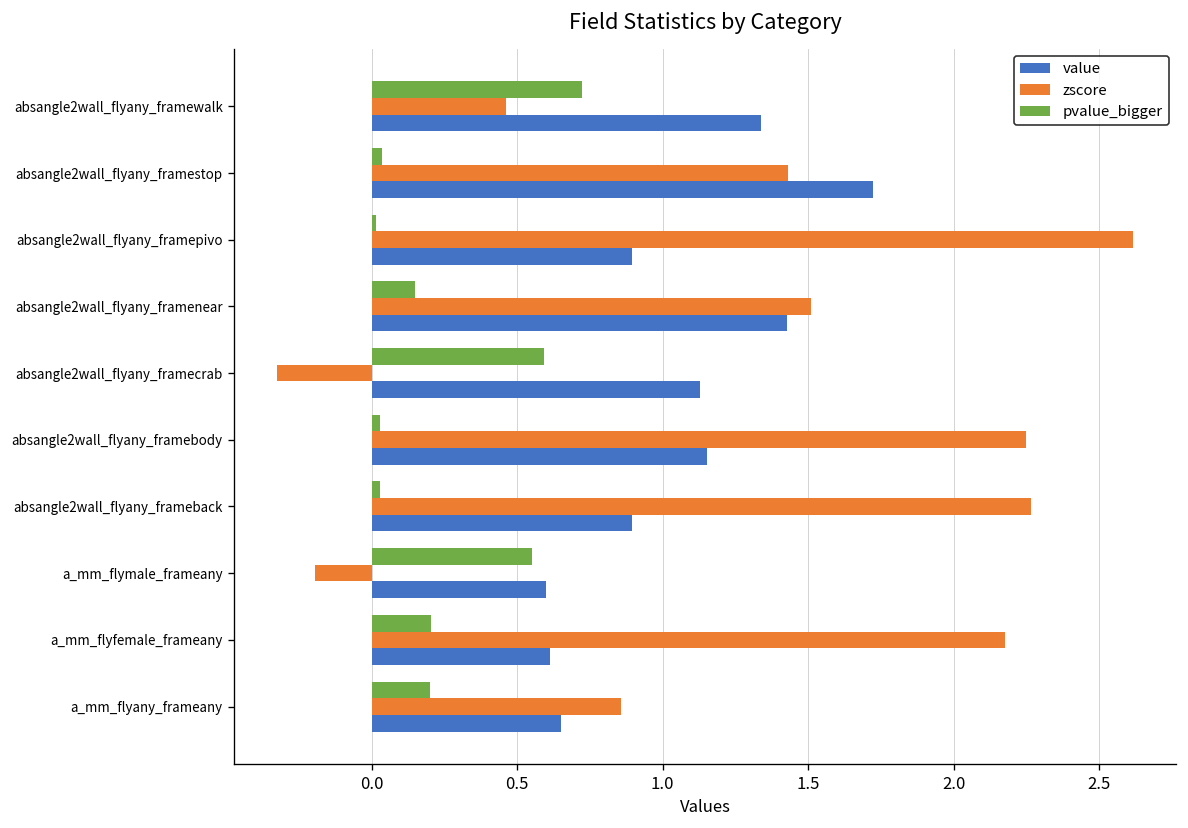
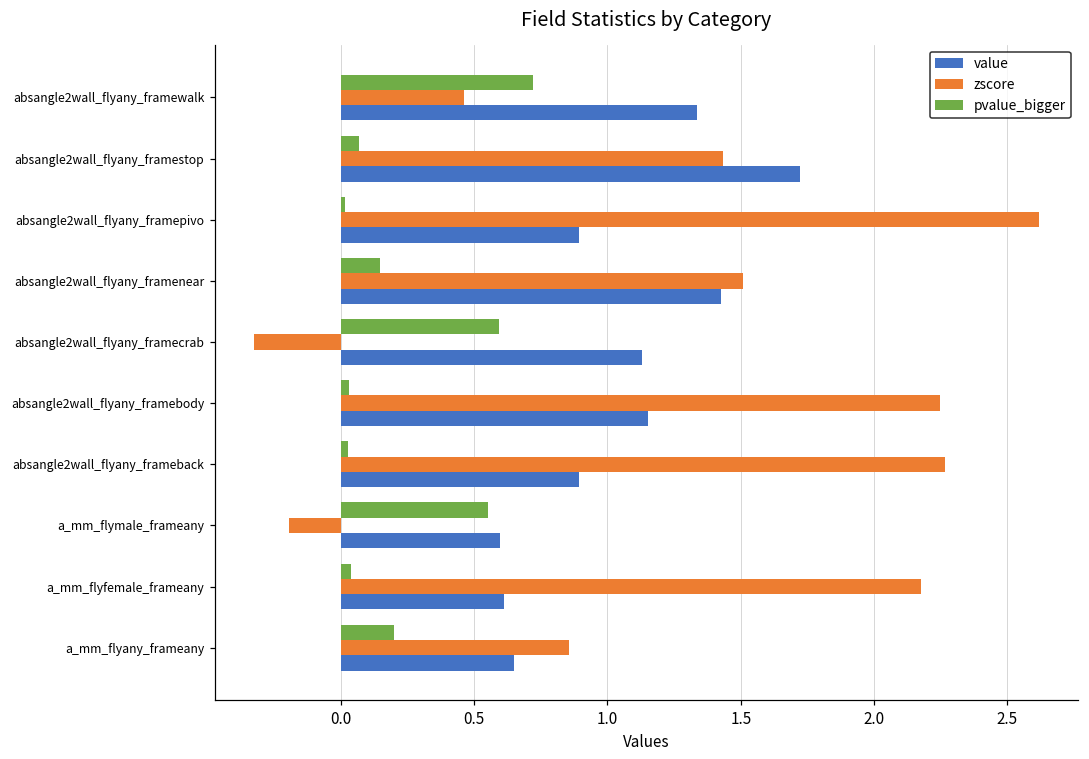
  {
    "value": {
      "absangle2wall_flyany_framewalk": 1.34,
      "absangle2wall_flyany_framestop": 1.72,
      "absangle2wall_flyany_framepivo": 0.89,
      "absangle2wall_flyany_framenear": 1.43,
      "absangle2wall_flyany_framecrab": 1.13,
      "absangle2wall_flyany_framebody": 1.15,
      "absangle2wall_flyany_frameback": 0.89,
      "a_mm_flymale_frameany": 0.60,
      "a_mm_flyfemale_frameany": 0.61,
      "a_mm_flyany_frameany": 0.65
    },
    "zscore": {
      "absangle2wall_flyany_framewalk": 0.46,
      "absangle2wall_flyany_framestop": 1.43,
      "absangle2wall_flyany_framepivo": 2.62,
      "absangle2wall_flyany_framenear": 1.51,
      "absangle2wall_flyany_framecrab": -0.33,
      "absangle2wall_flyany_framebody": 2.25,
      "absangle2wall_flyany_frameback": 2.27,
      "a_mm_flymale_frameany": -0.19,
      "a_mm_flyfemale_frameany": 2.18,
      "a_mm_flyany_frameany": 0.86
    },
    "pvalue_bigger": {
      "absangle2wall_flyany_framewalk": 0.72,
-     "absangle2wall_flyany_framestop": 0.04,
+     "absangle2wall_flyany_framestop": 0.07,
      "absangle2wall_flyany_framepivo": 0.01,
      "absangle2wall_flyany_framenear": 0.15,
      "absangle2wall_flyany_framecrab": 0.59,
      "absangle2wall_flyany_framebody": 0.03,
      "absangle2wall_flyany_frameback": 0.03,
      "a_mm_flymale_frameany": 0.55,
-     "a_mm_flyfemale_frameany": 0.20,
+     "a_mm_flyfemale_frameany": 0.04,
      "a_mm_flyany_frameany": 0.20
    }
  }
